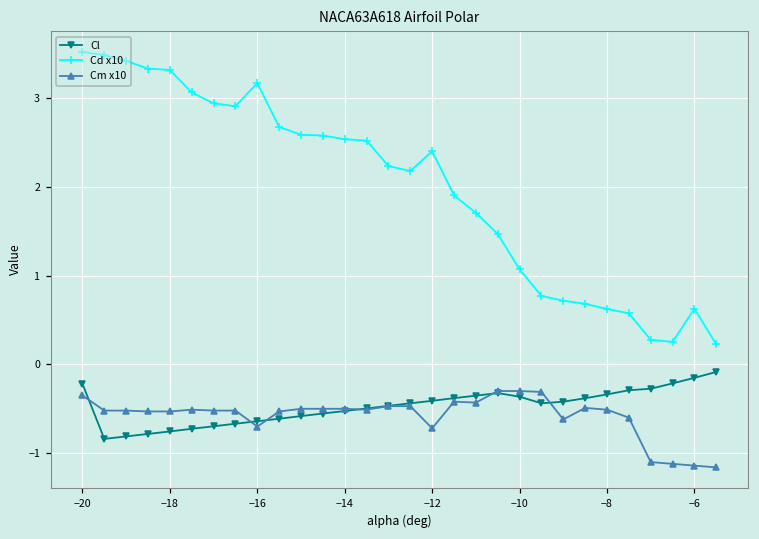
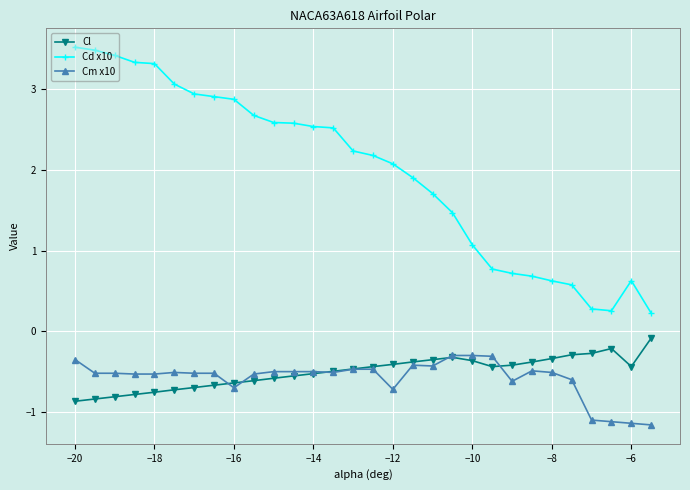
  {
    "Cl": {
-     "−20": -0.2,
+     "−20": -0.9,
      "−18": -0.8,
      "−16": -0.6,
      "−12": -0.4,
      "−10": -0.4,
      "−8": -0.3,
-     "−6": -0.2
+     "−6": -0.4
    },
    "Cd x10": {
      "−18": 3.3,
-     "−16": 3.2,
+     "−16": 2.9,
      "−14": 2.5,
-     "−12": 2.4,
+     "−12": 2.1,
      "−10": 1.1,
      "−8": 0.6,
      "−6": 0.6
    },
    "Cm x10": {
      "−20": -0.4,
      "−18": -0.5,
      "−16": -0.7,
      "−12": -0.7,
      "−10": -0.3,
      "−8": -0.5,
      "−6": -1.1
    }
  }
